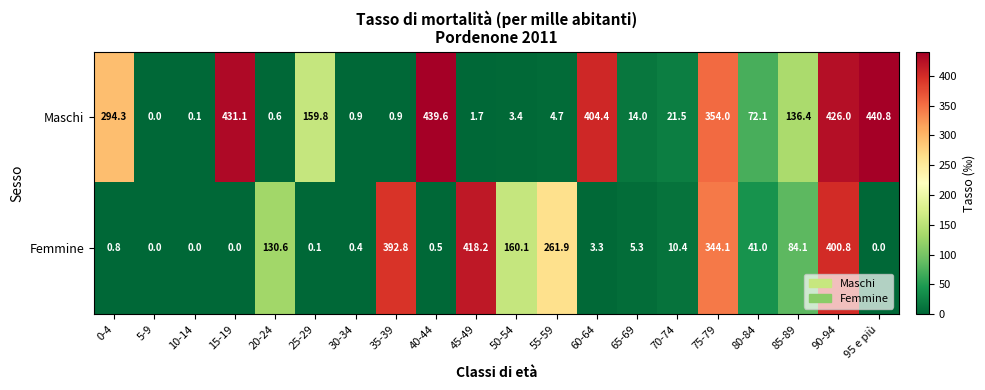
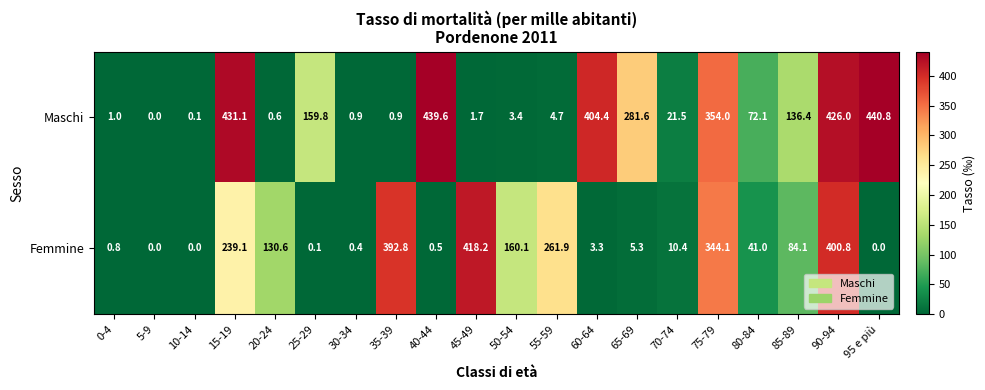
  {
    "Maschi": {
-     "0-4": 294.3,
+     "0-4": 1.0,
      "5-9": 0.0,
      "10-14": 0.1,
      "15-19": 431.1,
      "20-24": 0.6,
      "25-29": 159.8,
      "30-34": 0.9,
      "35-39": 0.9,
      "40-44": 439.6,
      "45-49": 1.7,
      "50-54": 3.4,
      "55-59": 4.7,
      "60-64": 404.4,
-     "65-69": 14.0,
+     "65-69": 281.6,
      "70-74": 21.5,
      "75-79": 354.0,
      "80-84": 72.1,
      "85-89": 136.4,
      "90-94": 426.0,
      "95 e più": 440.8
    },
    "Femmine": {
      "0-4": 0.8,
      "5-9": 0.0,
      "10-14": 0.0,
-     "15-19": 0.0,
+     "15-19": 239.1,
      "20-24": 130.6,
      "25-29": 0.1,
      "30-34": 0.4,
      "35-39": 392.8,
      "40-44": 0.5,
      "45-49": 418.2,
      "50-54": 160.1,
      "55-59": 261.9,
      "60-64": 3.3,
      "65-69": 5.3,
      "70-74": 10.4,
      "75-79": 344.1,
      "80-84": 41.0,
      "85-89": 84.1,
      "90-94": 400.8,
      "95 e più": 0.0
    }
  }
